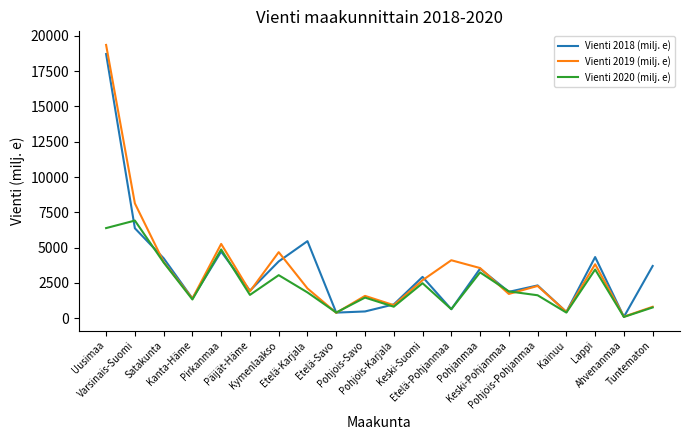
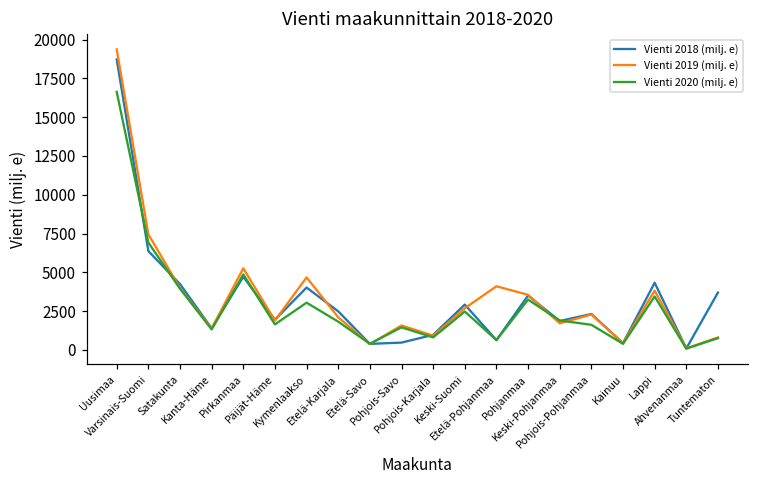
  {
    "Vienti 2018 (milj. e)": {
      "Uusimaa": 18700,
      "Varsinais-Suomi": 6400,
      "Satakunta": 4200,
      "Kymenlaakso": 4000,
-     "Etelä-Karjala": 5500,
+     "Etelä-Karjala": 2500,
      "Pohjois-Savo": 500,
      "Keski-Suomi": 2900,
      "Lappi": 4300,
      "Tuntematon": 3700
    },
    "Vienti 2019 (milj. e)": {
      "Uusimaa": 19400,
-     "Varsinais-Suomi": 8100,
+     "Varsinais-Suomi": 7500,
      "Pirkanmaa": 5300,
      "Kymenlaakso": 4700,
      "Etelä-Karjala": 2100,
      "Keski-Suomi": 2700,
      "Etelä-Pohjanmaa": 4100,
      "Lappi": 3800
    },
    "Vienti 2020 (milj. e)": {
-     "Uusimaa": 6400,
+     "Uusimaa": 16600,
      "Varsinais-Suomi": 6900,
      "Päijät-Häme": 1600,
      "Kymenlaakso": 3000,
      "Etelä-Karjala": 1800,
      "Keski-Suomi": 2500,
      "Pohjanmaa": 3200,
      "Pohjois-Pohjanmaa": 1600,
      "Lappi": 3400
    }
  }
